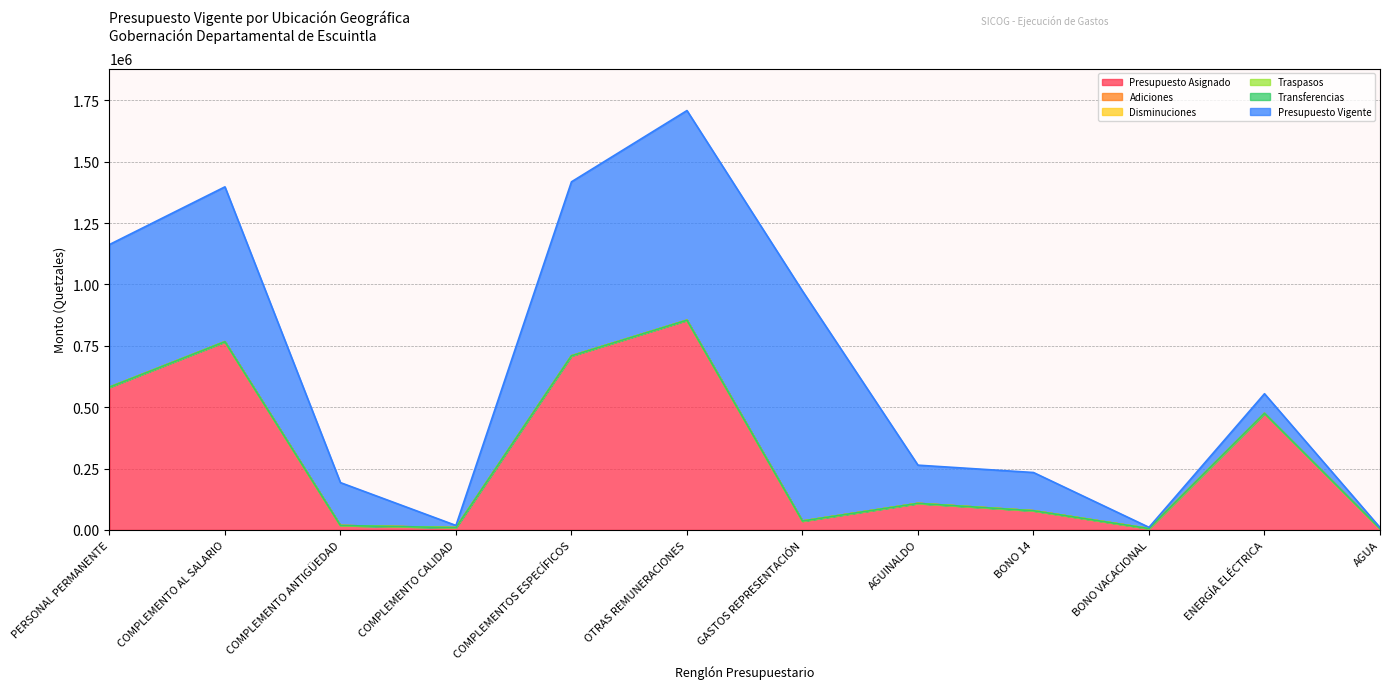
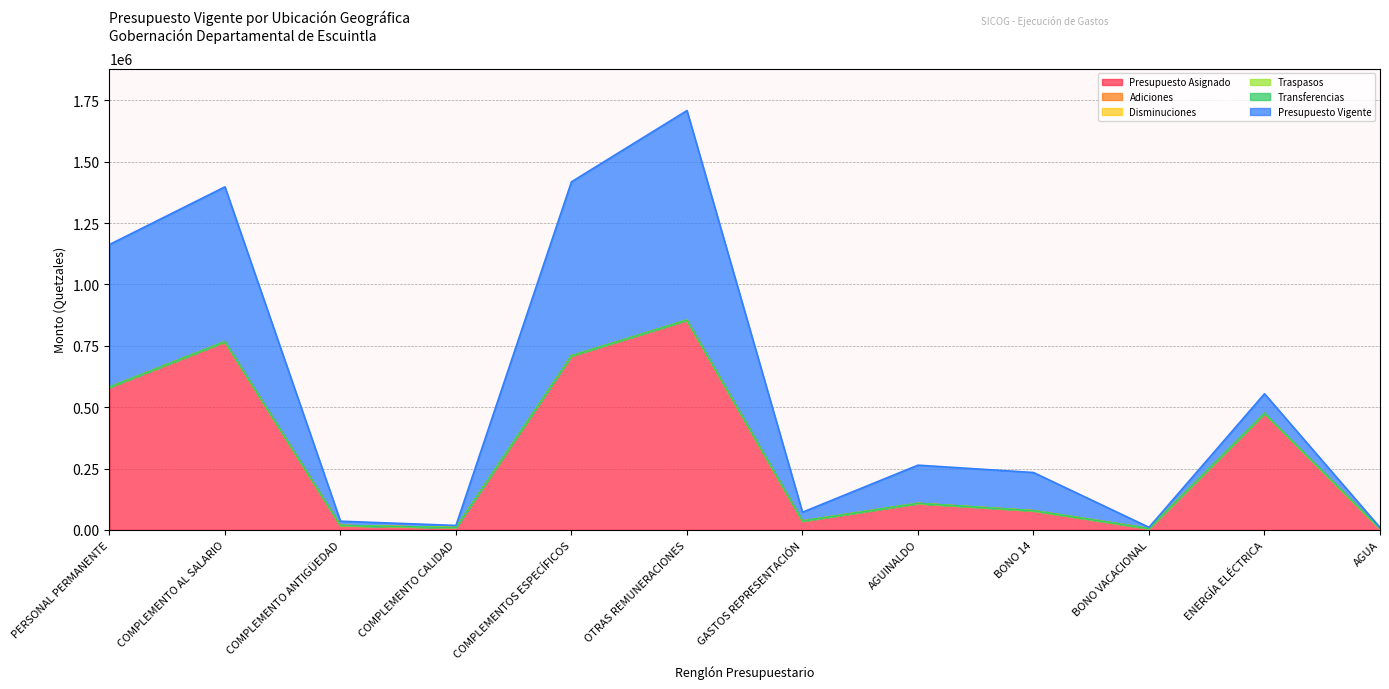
  {
    "Transferencias": {
      "PERSONAL PERMANENTE": 580000,
      "COMPLEMENTO AL SALARIO": 770000,
      "COMPLEMENTO ANTIGÜEDAD": 20000,
      "COMPLEMENTOS ESPECÍFICOS": 710000,
      "OTRAS REMUNERACIONES": 850000,
      "GASTOS REPRESENTACIÓN": 40000,
      "AGUINALDO": 110000,
      "BONO 14": 80000,
      "ENERGÍA ELÉCTRICA": 470000
    },
    "Presupuesto Vigente": {
      "PERSONAL PERMANENTE": 580000,
      "COMPLEMENTO AL SALARIO": 630000,
-     "COMPLEMENTO ANTIGÜEDAD": 170000,
+     "COMPLEMENTO ANTIGÜEDAD": 20000,
      "COMPLEMENTOS ESPECÍFICOS": 710000,
      "OTRAS REMUNERACIONES": 850000,
-     "GASTOS REPRESENTACIÓN": 940000,
+     "GASTOS REPRESENTACIÓN": 40000,
      "AGUINALDO": 160000,
      "BONO 14": 160000,
      "ENERGÍA ELÉCTRICA": 80000
    }
  }
